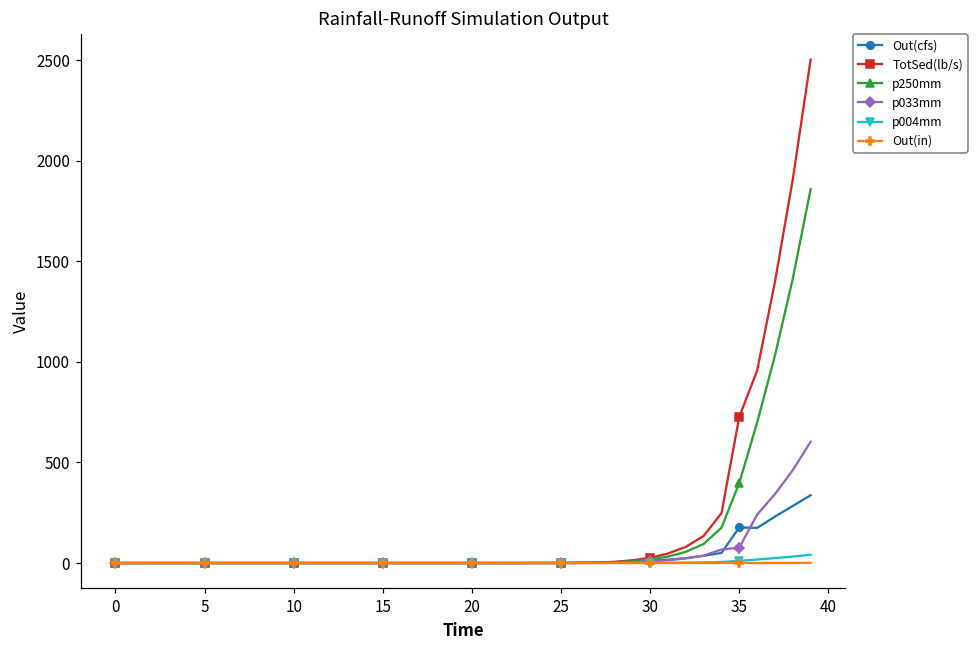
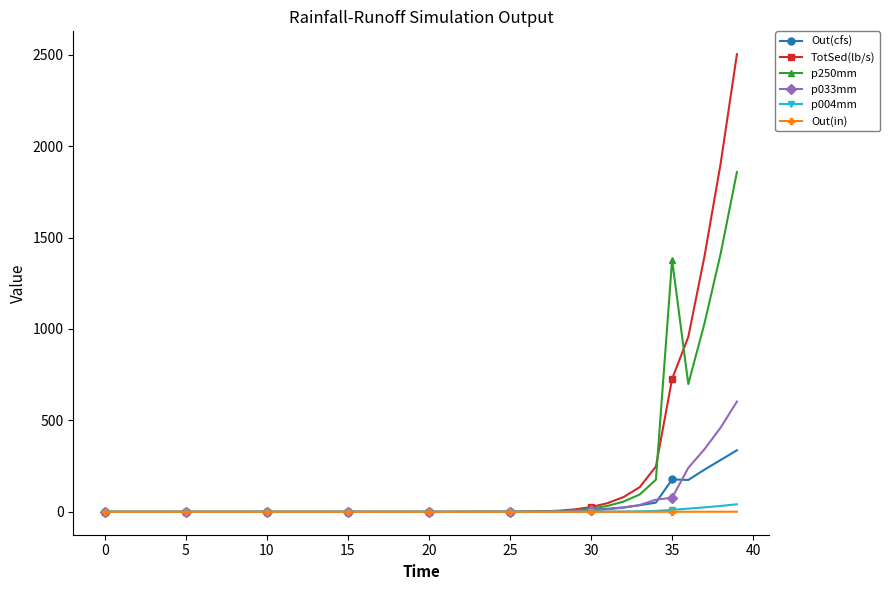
  {
    "Out(cfs)": {
      "35": 180
    },
    "TotSed(lb/s)": {
      "35": 730
    },
    "p250mm": {
-     "35": 400
+     "35": 1380
    },
    "p033mm": {
      "35": 80
    }
  }
